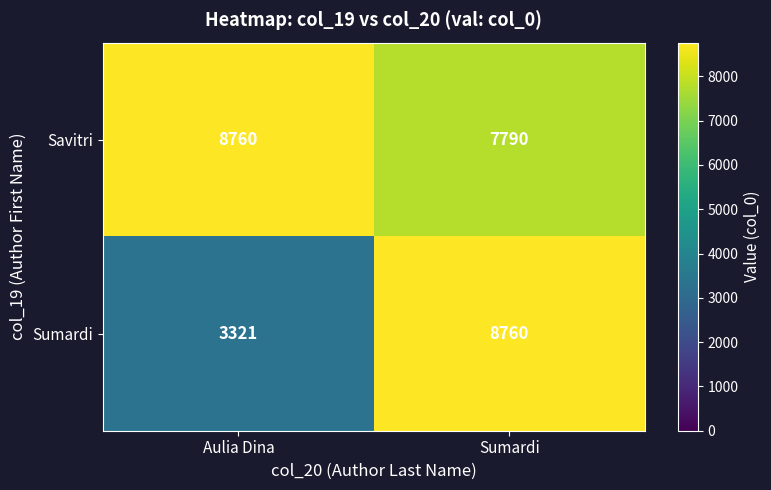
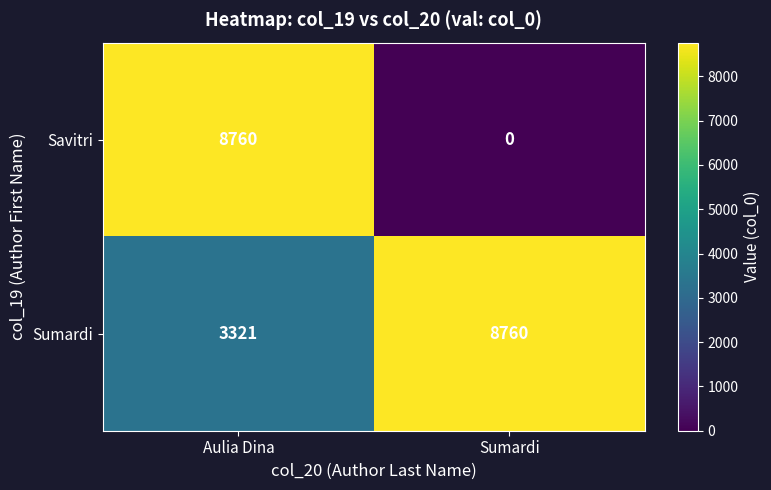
  {
    "Savitri": {
      "Aulia Dina": 8760,
-     "Sumardi": 7790
+     "Sumardi": 0
    },
    "Sumardi": {
      "Aulia Dina": 3321,
      "Sumardi": 8760
    }
  }
